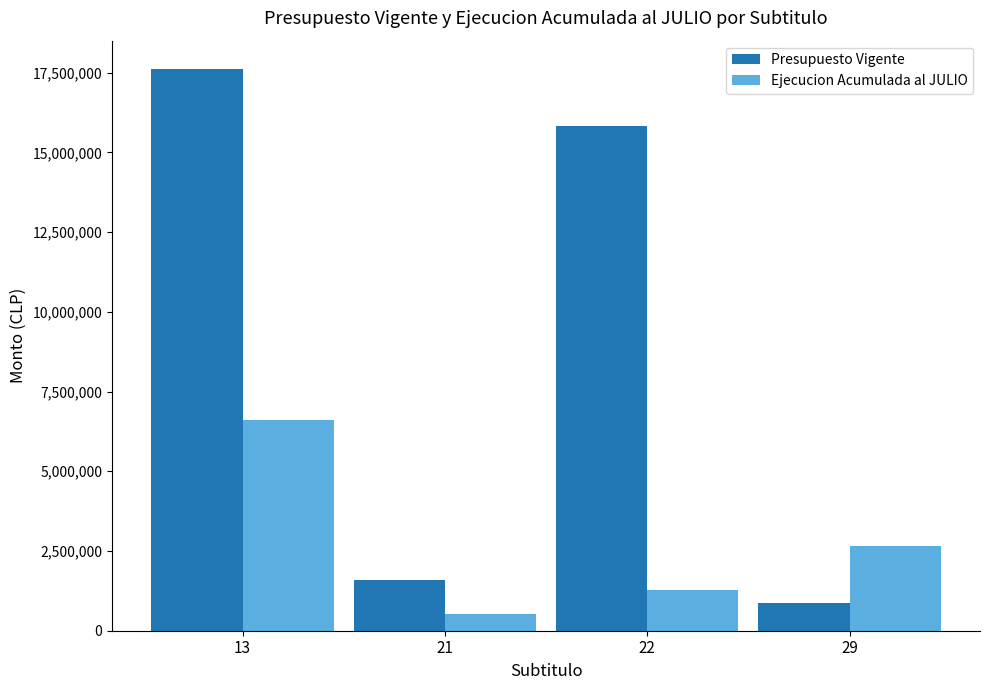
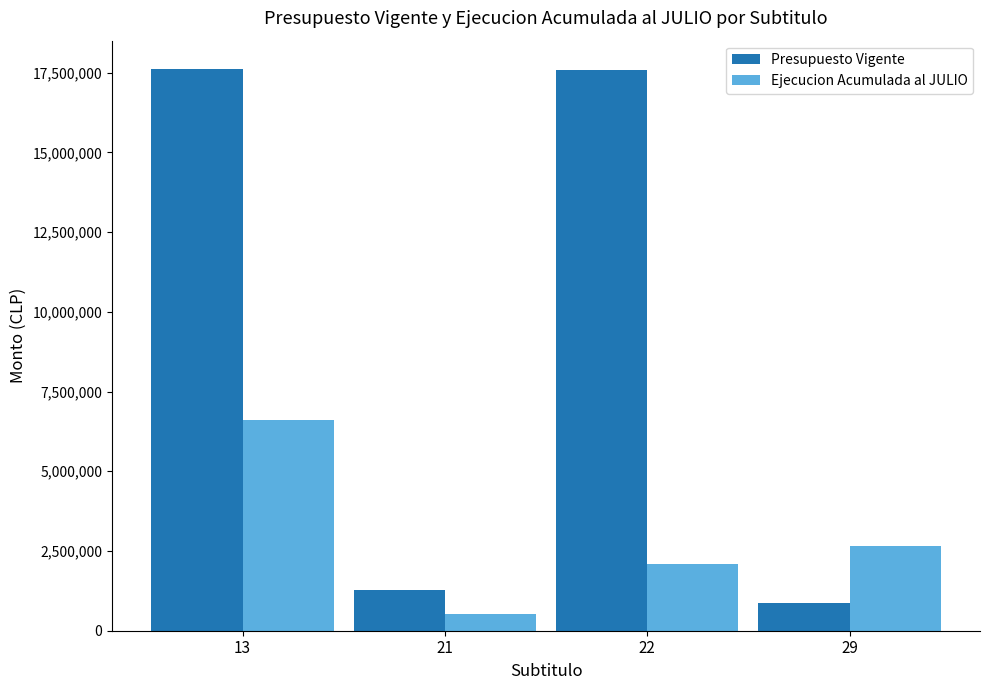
  {
    "Presupuesto Vigente": {
      "13": "17,600,000",
-     "21": "1,600,000",
-     "22": "15,800,000",
+     "21": "1,300,000",
+     "22": "17,600,000",
      "29": "900,000"
    },
    "Ejecucion Acumulada al JULIO": {
      "13": "6,600,000",
      "21": "500,000",
-     "22": "1,300,000",
+     "22": "2,100,000",
      "29": "2,700,000"
    }
  }
